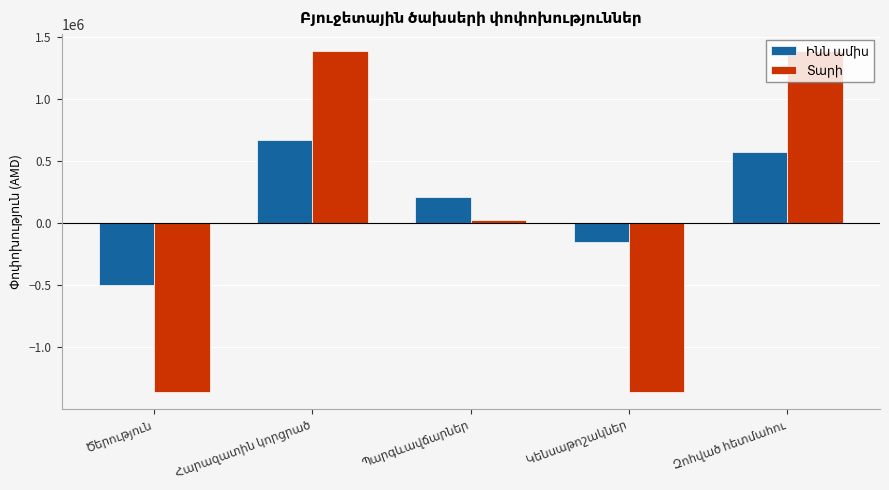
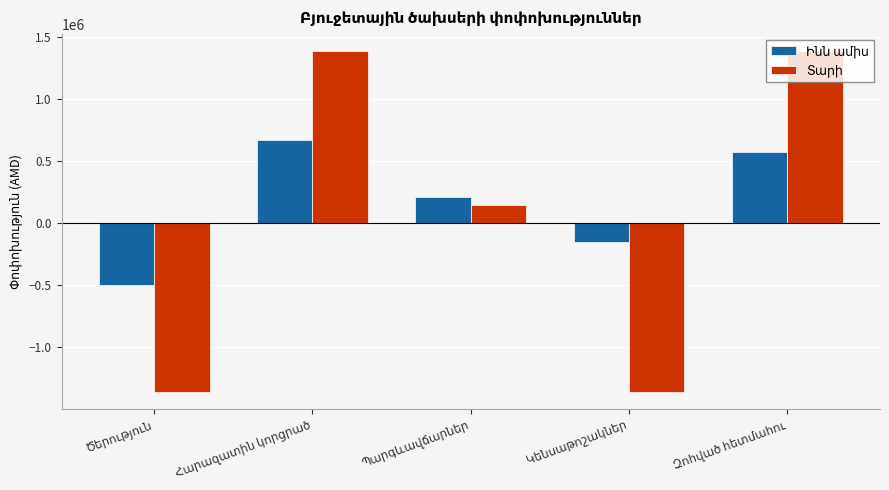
  {
    "Ինն ամիս": {
      "Ծերություն": -490000,
      "Հարազատին կորցրած": 670000,
      "Պարգևավճարներ": 210000,
      "Կենսաթոշակներ": -150000,
      "Զոհված հետմահու": 580000
    },
    "Տարի": {
      "Ծերություն": -1360000,
      "Հարազատին կորցրած": 1390000,
-     "Պարգևավճարներ": 30000,
+     "Պարգևավճարներ": 150000,
      "Կենսաթոշակներ": -1360000
    }
  }
